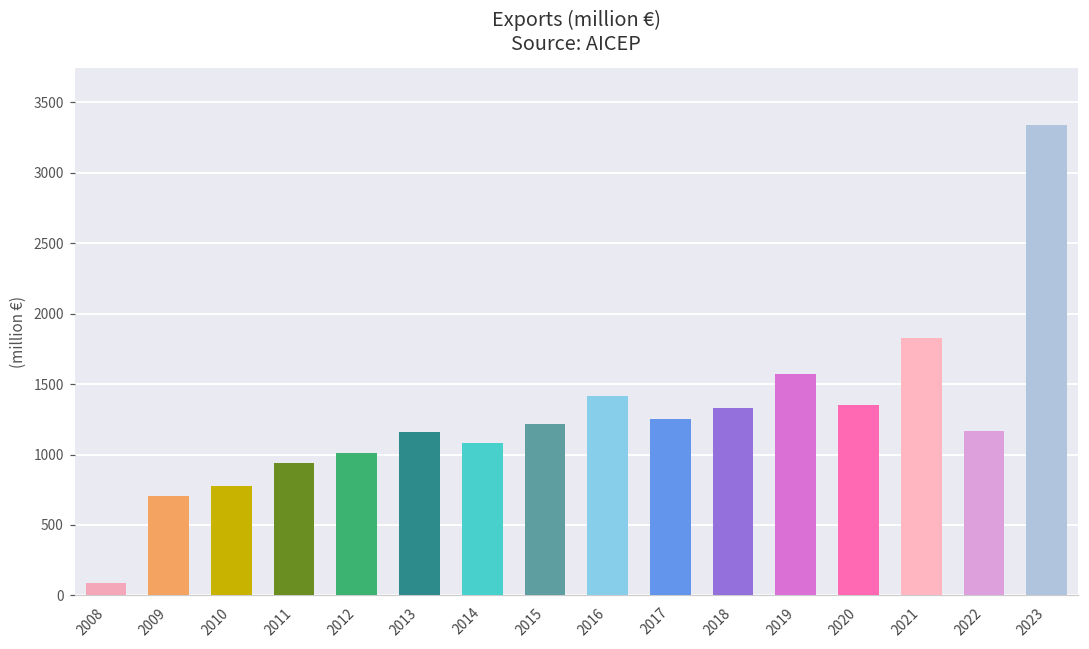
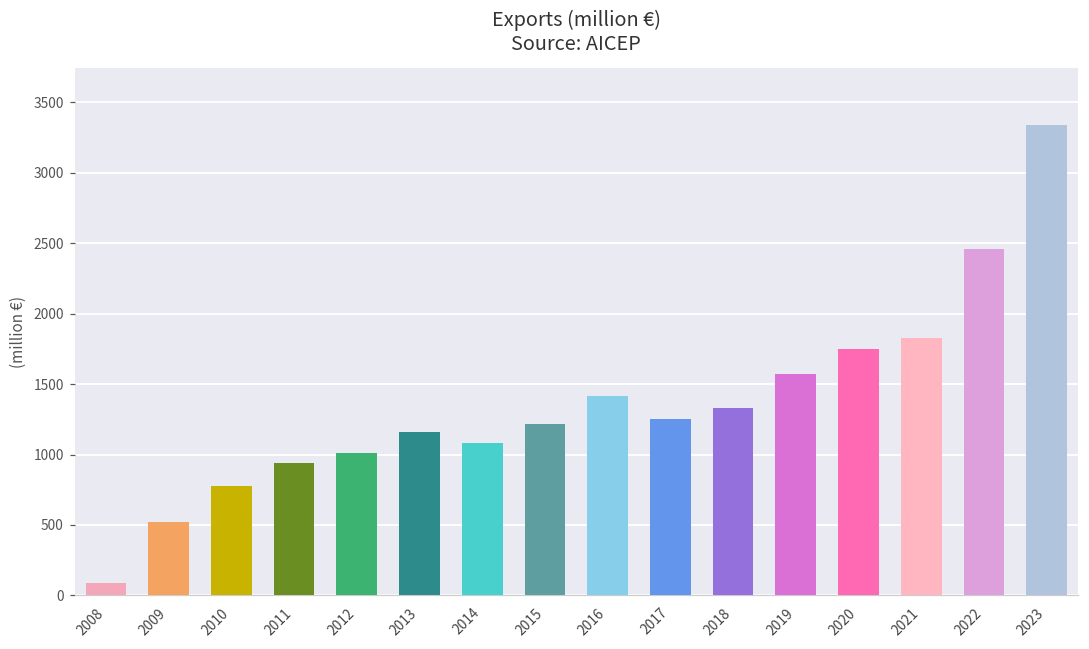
  {
    "2008": 90,
-   "2009": 700,
+   "2009": 520,
    "2010": 780,
    "2011": 940,
    "2012": 1010,
    "2013": 1160,
    "2014": 1080,
    "2015": 1220,
    "2016": 1420,
    "2017": 1260,
    "2018": 1330,
    "2019": 1570,
-   "2020": 1350,
+   "2020": 1750,
    "2021": 1830,
-   "2022": 1170,
+   "2022": 2460,
    "2023": 3340
  }
